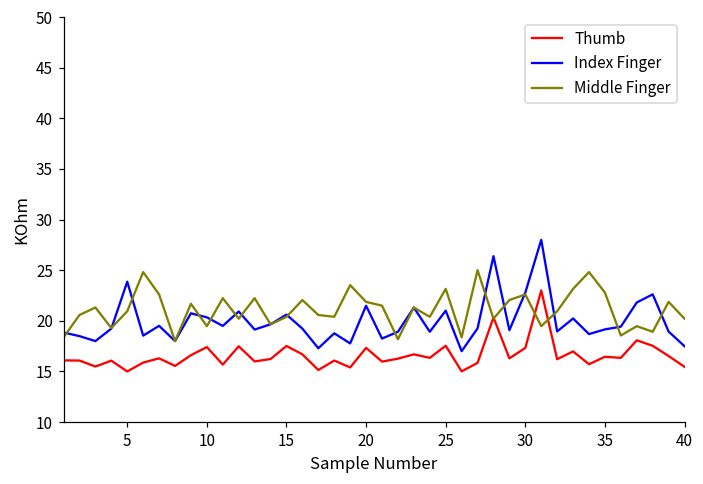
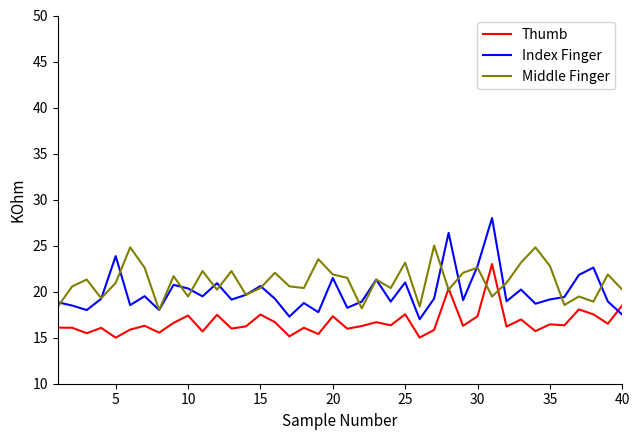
  {
    "Thumb": {
      "5": 15,
      "10": 17,
      "15": 18,
      "20": 17,
      "25": 18,
      "30": 17,
      "35": 16,
-     "40": 15
+     "40": 19
    },
    "Index Finger": {
      "5": 24,
      "10": 20,
      "20": 21,
      "25": 21,
      "35": 19,
      "40": 17
    },
    "Middle Finger": {
      "5": 21,
      "10": 19,
      "20": 22,
      "25": 23,
      "35": 23,
      "40": 20
    }
  }
